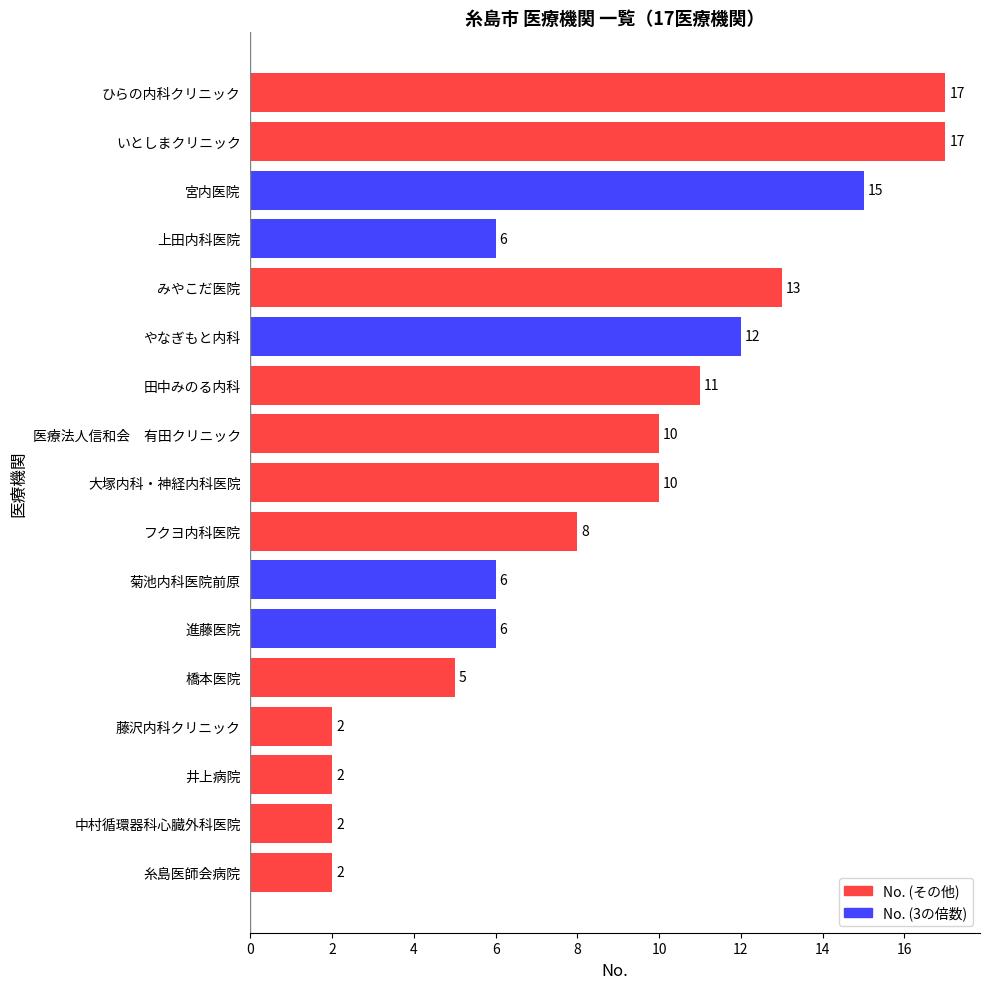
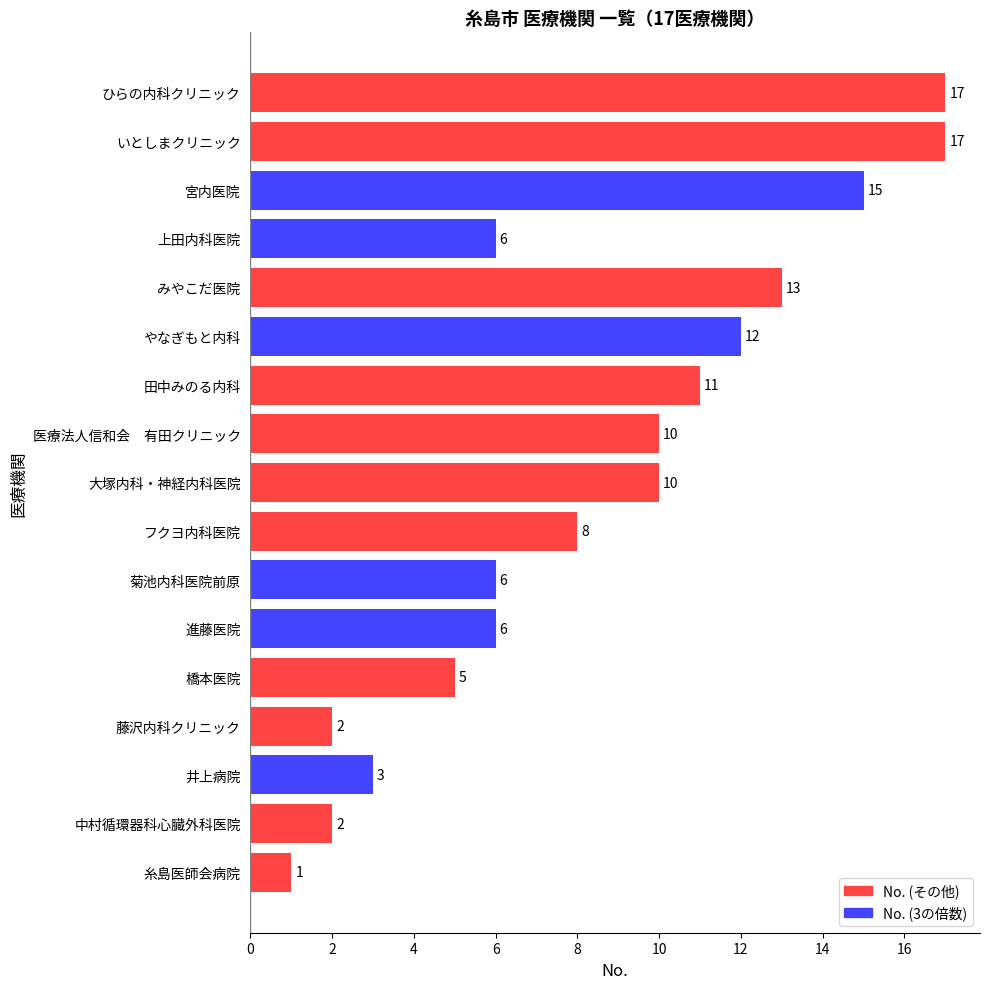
  {
    "ひらの内科クリニック": 17,
    "いとしまクリニック": 17,
    "宮内医院": 15,
    "上田内科医院": 6,
    "みやこだ医院": 13,
    "やなぎもと内科": 12,
    "田中みのる内科": 11,
    "医療法人信和会 有田クリニック": 10,
    "大塚内科・神経内科医院": 10,
    "フクヨ内科医院": 8,
    "菊池内科医院前原": 6,
    "進藤医院": 6,
    "橋本医院": 5,
    "藤沢内科クリニック": 2,
-   "井上病院": 2,
+   "井上病院": 3,
    "中村循環器科心臓外科医院": 2,
-   "糸島医師会病院": 2
+   "糸島医師会病院": 1
  }
